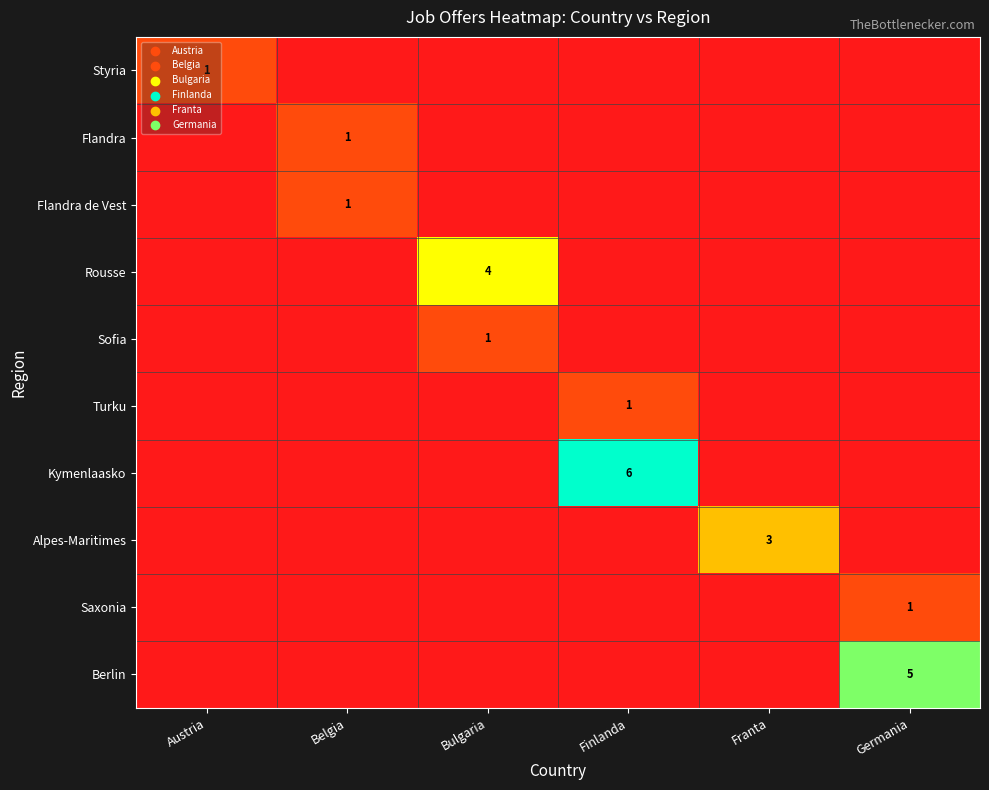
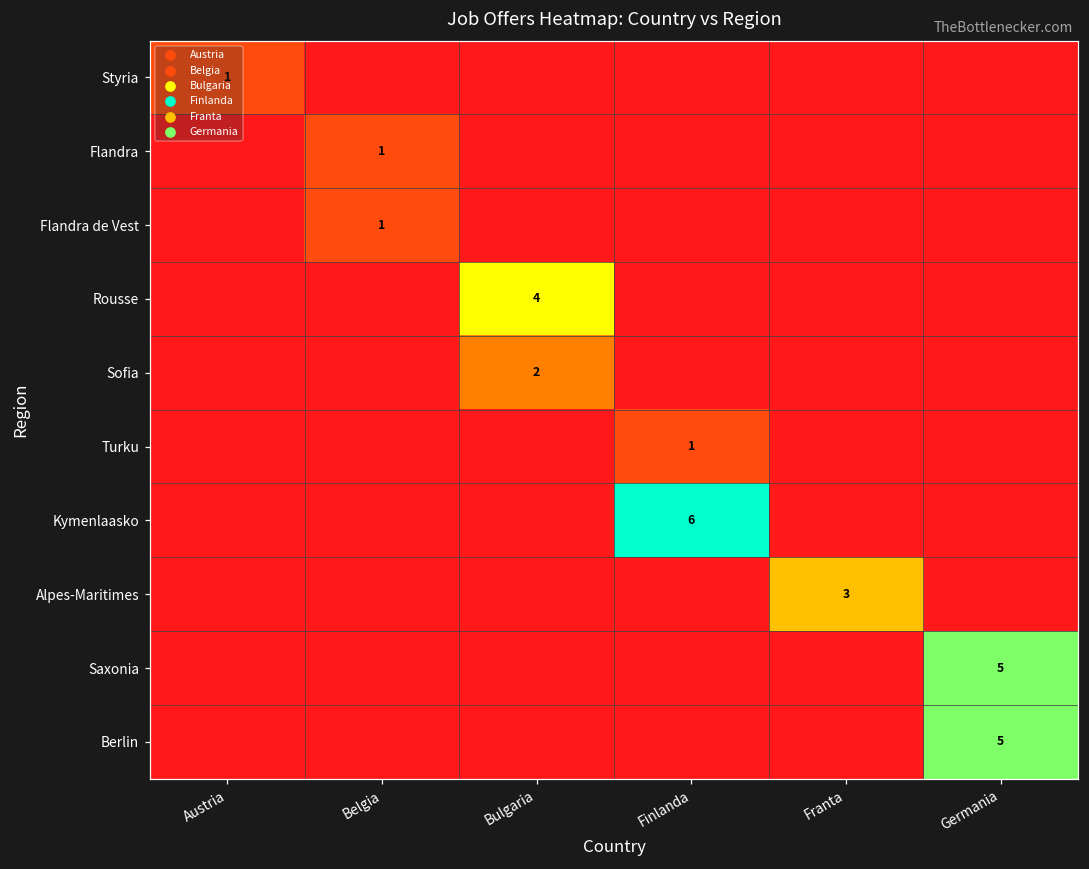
  {
    "Flandra": {
      "Belgia": 1
    },
    "Flandra de Vest": {
      "Belgia": 1
    },
    "Rousse": {
      "Bulgaria": 4
    },
    "Sofia": {
-     "Bulgaria": 1
+     "Bulgaria": 2
    },
    "Turku": {
      "Finlanda": 1
    },
    "Kymenlaasko": {
      "Finlanda": 6
    },
    "Alpes-Maritimes": {
      "Franta": 3
    },
    "Saxonia": {
-     "Germania": 1
+     "Germania": 5
    },
    "Berlin": {
      "Germania": 5
    }
  }
